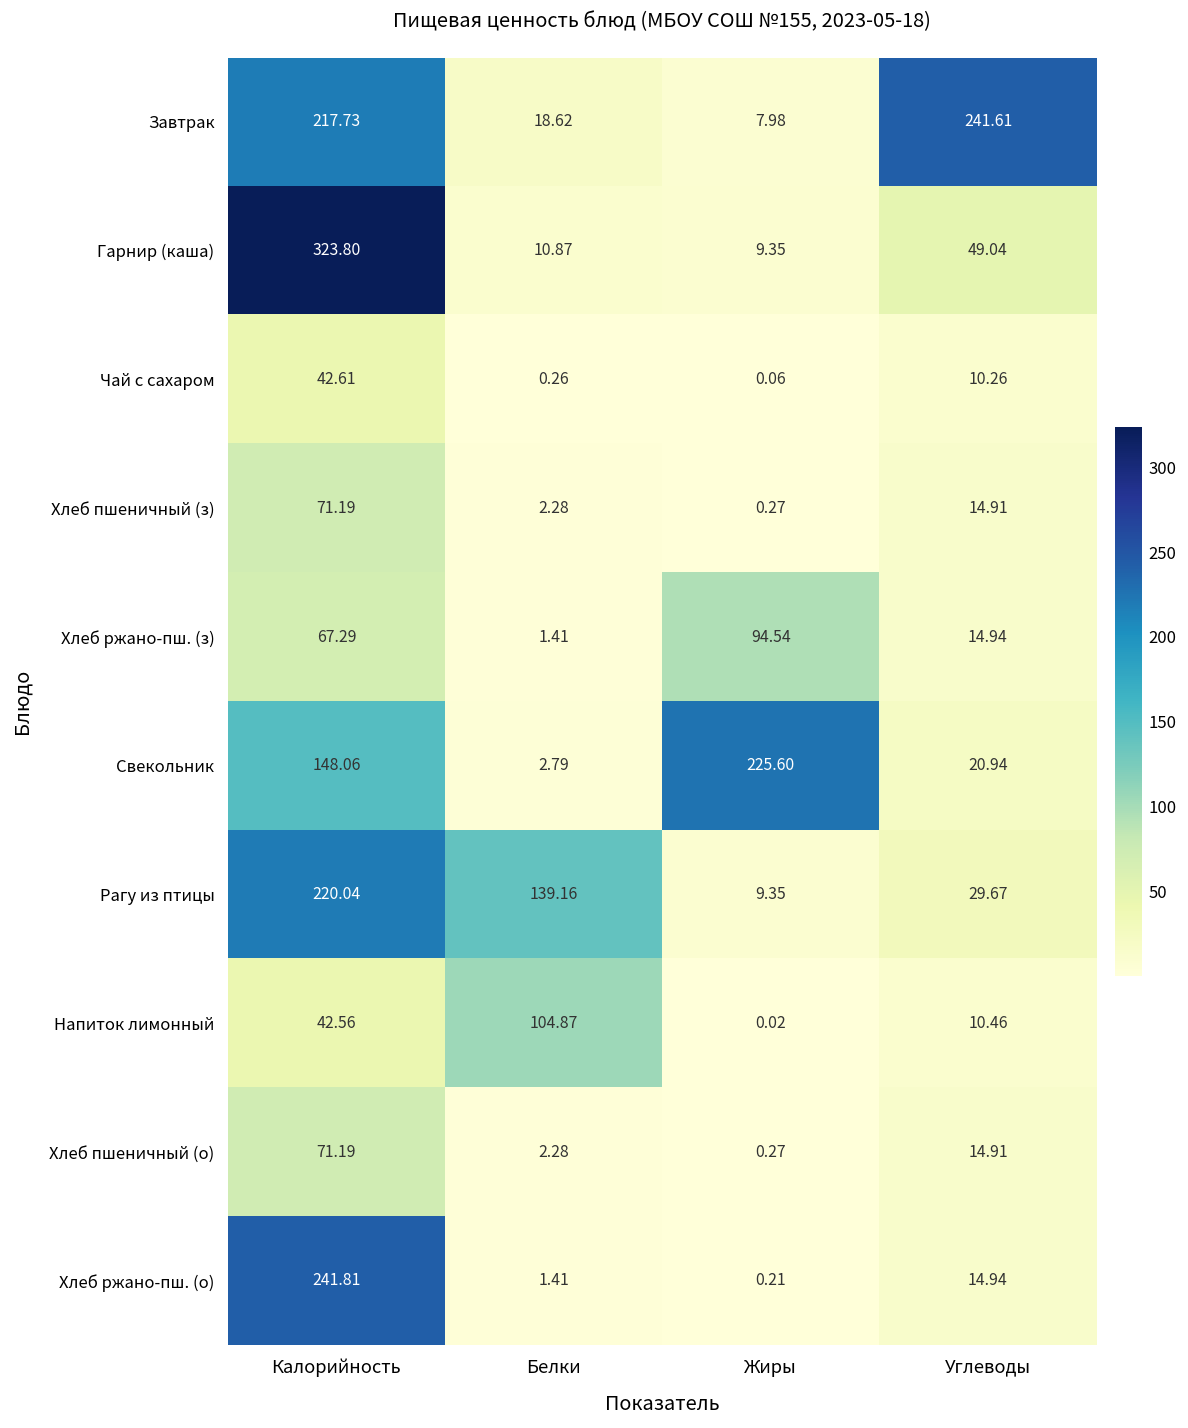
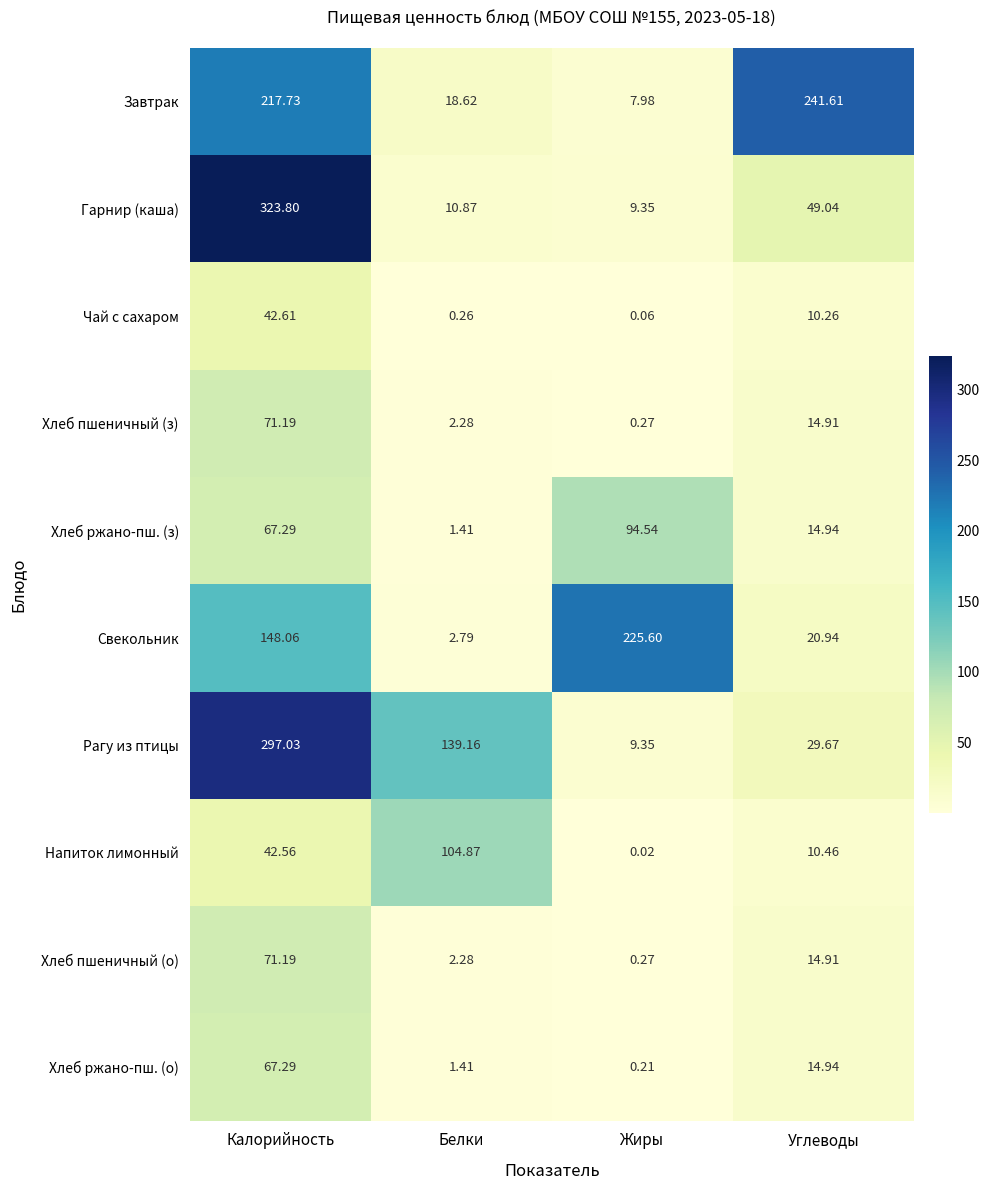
  {
    "Завтрак": {
      "Калорийность": 217.73,
      "Белки": 18.62,
      "Жиры": 7.98,
      "Углеводы": 241.61
    },
    "Гарнир (каша)": {
      "Калорийность": 323.80,
      "Белки": 10.87,
      "Жиры": 9.35,
      "Углеводы": 49.04
    },
    "Чай с сахаром": {
      "Калорийность": 42.61,
      "Белки": 0.26,
      "Жиры": 0.06,
      "Углеводы": 10.26
    },
    "Хлеб пшеничный (з)": {
      "Калорийность": 71.19,
      "Белки": 2.28,
      "Жиры": 0.27,
      "Углеводы": 14.91
    },
    "Хлеб ржано-пш. (з)": {
      "Калорийность": 67.29,
      "Белки": 1.41,
      "Жиры": 94.54,
      "Углеводы": 14.94
    },
    "Свекольник": {
      "Калорийность": 148.06,
      "Белки": 2.79,
      "Жиры": 225.60,
      "Углеводы": 20.94
    },
    "Рагу из птицы": {
-     "Калорийность": 220.04,
+     "Калорийность": 297.03,
      "Белки": 139.16,
      "Жиры": 9.35,
      "Углеводы": 29.67
    },
    "Напиток лимонный": {
      "Калорийность": 42.56,
      "Белки": 104.87,
      "Жиры": 0.02,
      "Углеводы": 10.46
    },
    "Хлеб пшеничный (о)": {
      "Калорийность": 71.19,
      "Белки": 2.28,
      "Жиры": 0.27,
      "Углеводы": 14.91
    },
    "Хлеб ржано-пш. (о)": {
-     "Калорийность": 241.81,
+     "Калорийность": 67.29,
      "Белки": 1.41,
      "Жиры": 0.21,
      "Углеводы": 14.94
    }
  }
